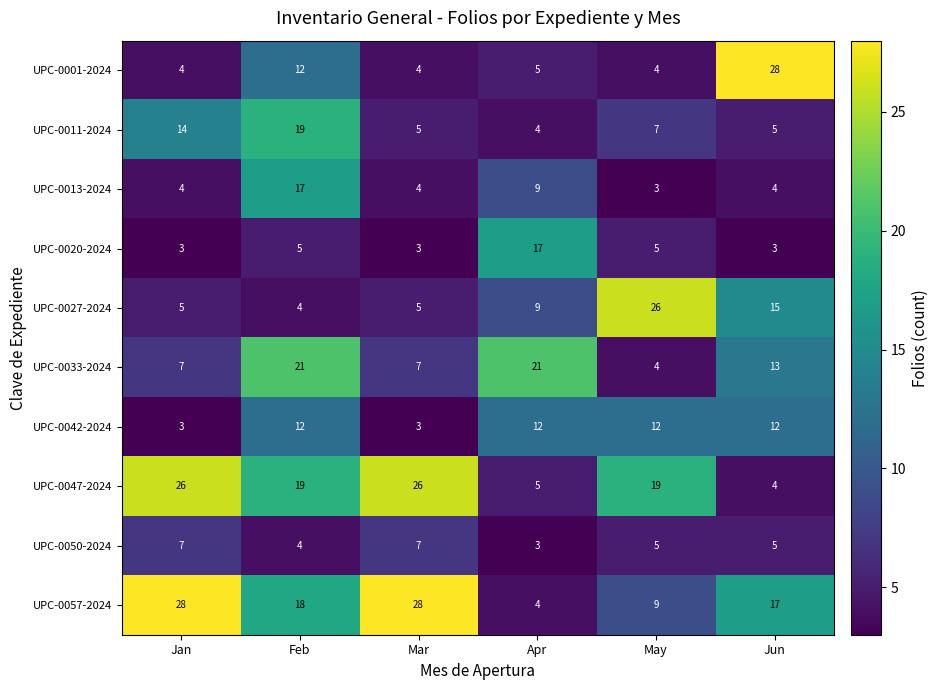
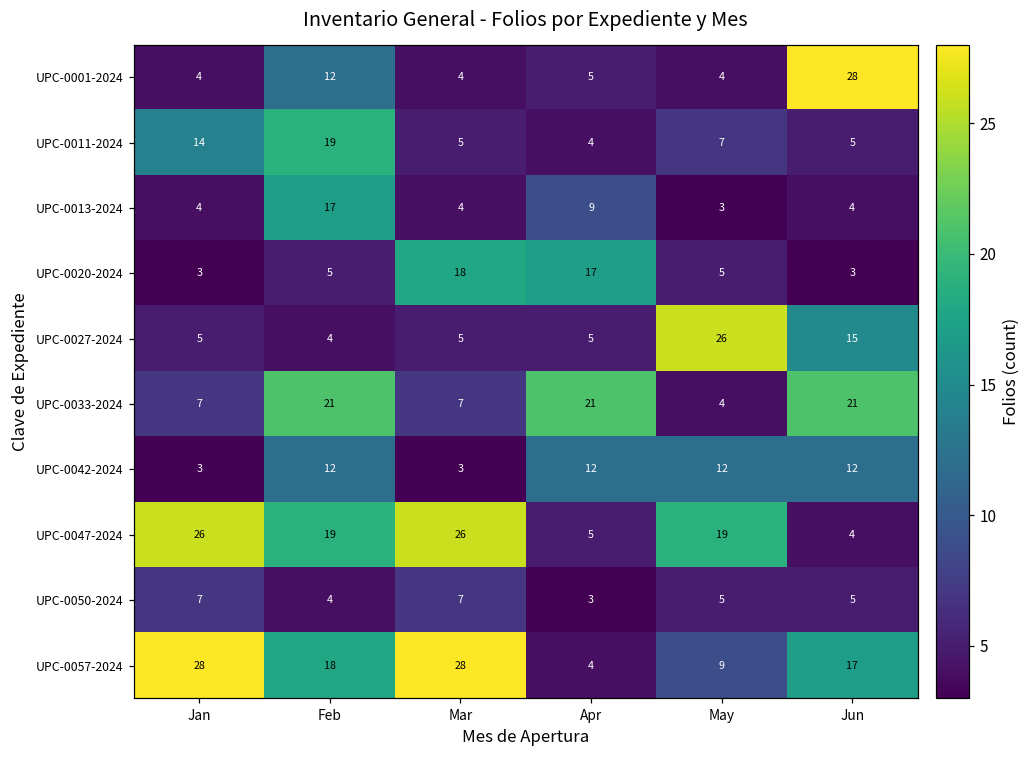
  {
    "UPC-0001-2024": {
      "Jan": 4,
      "Feb": 12,
      "Mar": 4,
      "Apr": 5,
      "May": 4,
      "Jun": 28
    },
    "UPC-0011-2024": {
      "Jan": 14,
      "Feb": 19,
      "Mar": 5,
      "Apr": 4,
      "May": 7,
      "Jun": 5
    },
    "UPC-0013-2024": {
      "Jan": 4,
      "Feb": 17,
      "Mar": 4,
      "Apr": 9,
      "May": 3,
      "Jun": 4
    },
    "UPC-0020-2024": {
      "Jan": 3,
      "Feb": 5,
-     "Mar": 3,
+     "Mar": 18,
      "Apr": 17,
      "May": 5,
      "Jun": 3
    },
    "UPC-0027-2024": {
      "Jan": 5,
      "Feb": 4,
      "Mar": 5,
-     "Apr": 9,
+     "Apr": 5,
      "May": 26,
      "Jun": 15
    },
    "UPC-0033-2024": {
      "Jan": 7,
      "Feb": 21,
      "Mar": 7,
      "Apr": 21,
      "May": 4,
-     "Jun": 13
+     "Jun": 21
    },
    "UPC-0042-2024": {
      "Jan": 3,
      "Feb": 12,
      "Mar": 3,
      "Apr": 12,
      "May": 12,
      "Jun": 12
    },
    "UPC-0047-2024": {
      "Jan": 26,
      "Feb": 19,
      "Mar": 26,
      "Apr": 5,
      "May": 19,
      "Jun": 4
    },
    "UPC-0050-2024": {
      "Jan": 7,
      "Feb": 4,
      "Mar": 7,
      "Apr": 3,
      "May": 5,
      "Jun": 5
    },
    "UPC-0057-2024": {
      "Jan": 28,
      "Feb": 18,
      "Mar": 28,
      "Apr": 4,
      "May": 9,
      "Jun": 17
    }
  }
